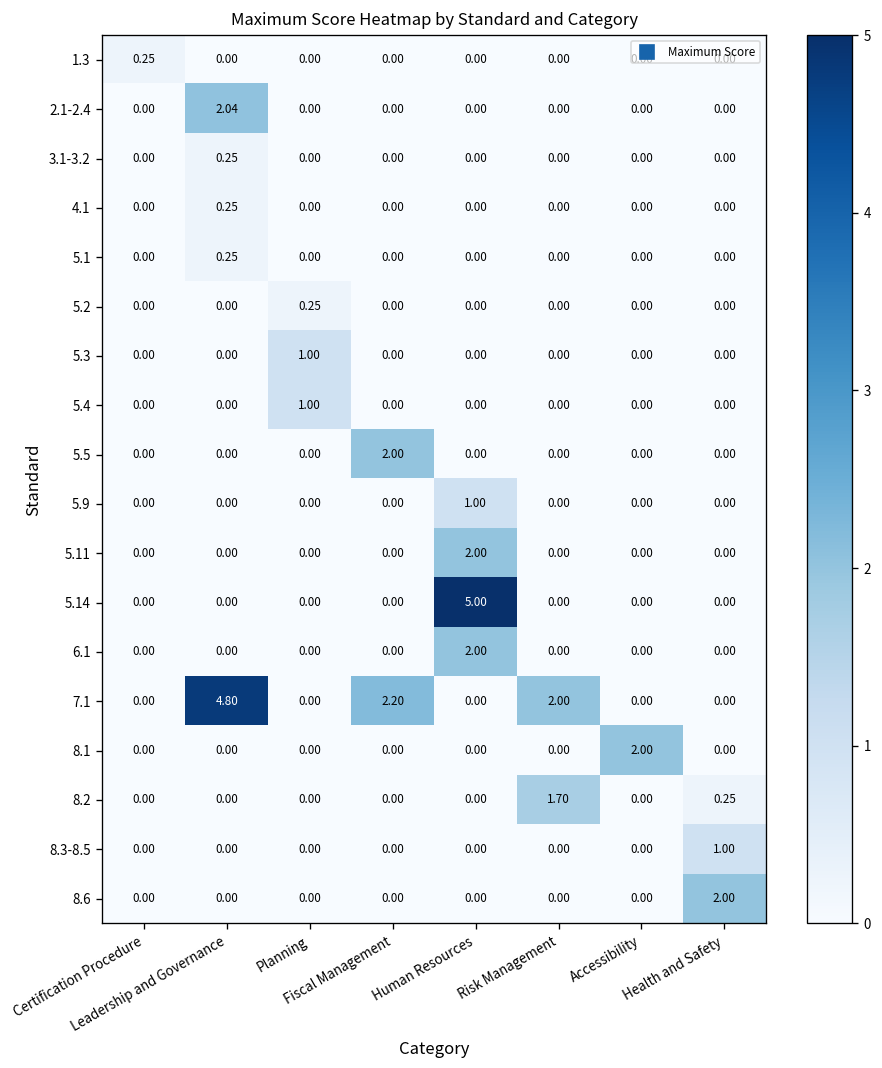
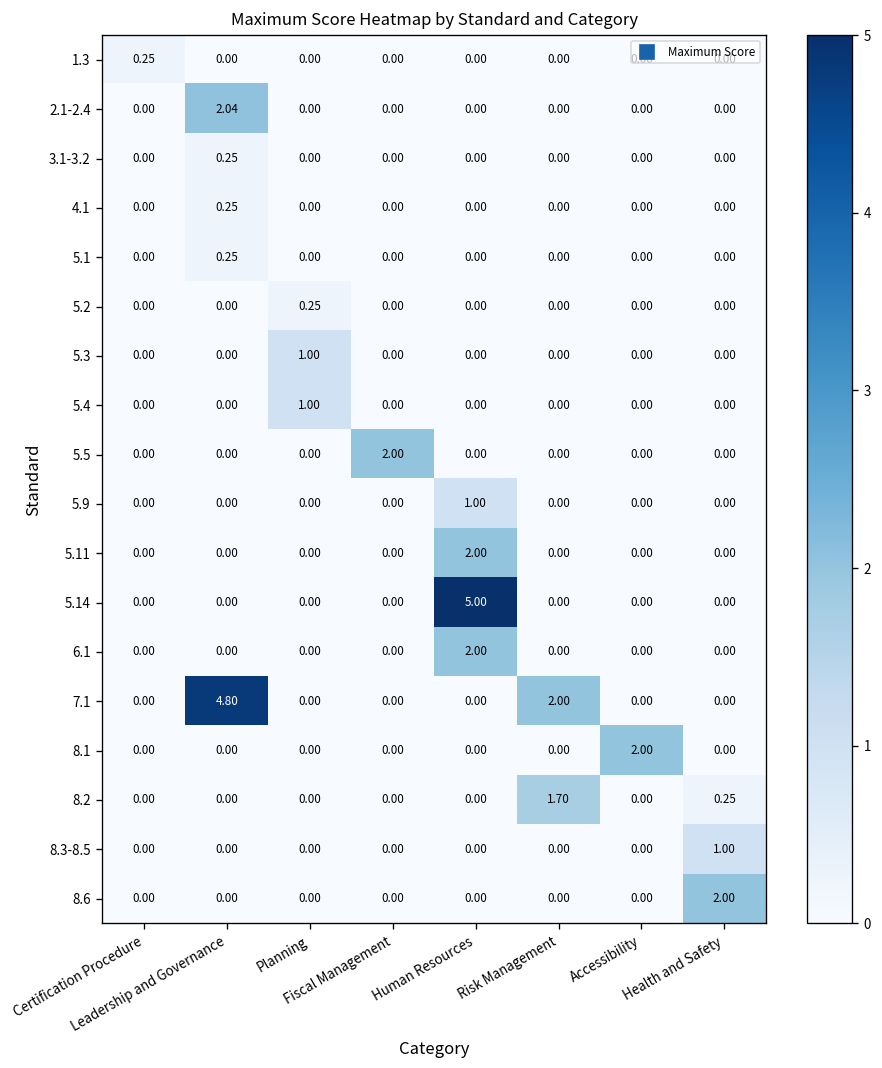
  {
    "1.3": {
      "Certification Procedure": 0.25,
      "Leadership and Governance": 0.00,
      "Planning": 0.00,
      "Fiscal Management": 0.00,
      "Human Resources": 0.00,
      "Risk Management": 0.00
    },
    "2.1-2.4": {
      "Certification Procedure": 0.00,
      "Leadership and Governance": 2.04,
      "Planning": 0.00,
      "Fiscal Management": 0.00,
      "Human Resources": 0.00,
      "Risk Management": 0.00,
      "Accessibility": 0.00,
      "Health and Safety": 0.00
    },
    "3.1-3.2": {
      "Certification Procedure": 0.00,
      "Leadership and Governance": 0.25,
      "Planning": 0.00,
      "Fiscal Management": 0.00,
      "Human Resources": 0.00,
      "Risk Management": 0.00,
      "Accessibility": 0.00,
      "Health and Safety": 0.00
    },
    "4.1": {
      "Certification Procedure": 0.00,
      "Leadership and Governance": 0.25,
      "Planning": 0.00,
      "Fiscal Management": 0.00,
      "Human Resources": 0.00,
      "Risk Management": 0.00,
      "Accessibility": 0.00,
      "Health and Safety": 0.00
    },
    "5.1": {
      "Certification Procedure": 0.00,
      "Leadership and Governance": 0.25,
      "Planning": 0.00,
      "Fiscal Management": 0.00,
      "Human Resources": 0.00,
      "Risk Management": 0.00,
      "Accessibility": 0.00,
      "Health and Safety": 0.00
    },
    "5.2": {
      "Certification Procedure": 0.00,
      "Leadership and Governance": 0.00,
      "Planning": 0.25,
      "Fiscal Management": 0.00,
      "Human Resources": 0.00,
      "Risk Management": 0.00,
      "Accessibility": 0.00,
      "Health and Safety": 0.00
    },
    "5.3": {
      "Certification Procedure": 0.00,
      "Leadership and Governance": 0.00,
      "Planning": 1.00,
      "Fiscal Management": 0.00,
      "Human Resources": 0.00,
      "Risk Management": 0.00,
      "Accessibility": 0.00,
      "Health and Safety": 0.00
    },
    "5.4": {
      "Certification Procedure": 0.00,
      "Leadership and Governance": 0.00,
      "Planning": 1.00,
      "Fiscal Management": 0.00,
      "Human Resources": 0.00,
      "Risk Management": 0.00,
      "Accessibility": 0.00,
      "Health and Safety": 0.00
    },
    "5.5": {
      "Certification Procedure": 0.00,
      "Leadership and Governance": 0.00,
      "Planning": 0.00,
      "Fiscal Management": 2.00,
      "Human Resources": 0.00,
      "Risk Management": 0.00,
      "Accessibility": 0.00,
      "Health and Safety": 0.00
    },
    "5.9": {
      "Certification Procedure": 0.00,
      "Leadership and Governance": 0.00,
      "Planning": 0.00,
      "Fiscal Management": 0.00,
      "Human Resources": 1.00,
      "Risk Management": 0.00,
      "Accessibility": 0.00,
      "Health and Safety": 0.00
    },
    "5.11": {
      "Certification Procedure": 0.00,
      "Leadership and Governance": 0.00,
      "Planning": 0.00,
      "Fiscal Management": 0.00,
      "Human Resources": 2.00,
      "Risk Management": 0.00,
      "Accessibility": 0.00,
      "Health and Safety": 0.00
    },
    "5.14": {
      "Certification Procedure": 0.00,
      "Leadership and Governance": 0.00,
      "Planning": 0.00,
      "Fiscal Management": 0.00,
      "Human Resources": 5.00,
      "Risk Management": 0.00,
      "Accessibility": 0.00,
      "Health and Safety": 0.00
    },
    "6.1": {
      "Certification Procedure": 0.00,
      "Leadership and Governance": 0.00,
      "Planning": 0.00,
      "Fiscal Management": 0.00,
      "Human Resources": 2.00,
      "Risk Management": 0.00,
      "Accessibility": 0.00,
      "Health and Safety": 0.00
    },
    "7.1": {
      "Certification Procedure": 0.00,
      "Leadership and Governance": 4.80,
      "Planning": 0.00,
-     "Fiscal Management": 2.20,
+     "Fiscal Management": 0.00,
      "Human Resources": 0.00,
      "Risk Management": 2.00,
      "Accessibility": 0.00,
      "Health and Safety": 0.00
    },
    "8.1": {
      "Certification Procedure": 0.00,
      "Leadership and Governance": 0.00,
      "Planning": 0.00,
      "Fiscal Management": 0.00,
      "Human Resources": 0.00,
      "Risk Management": 0.00,
      "Accessibility": 2.00,
      "Health and Safety": 0.00
    },
    "8.2": {
      "Certification Procedure": 0.00,
      "Leadership and Governance": 0.00,
      "Planning": 0.00,
      "Fiscal Management": 0.00,
      "Human Resources": 0.00,
      "Risk Management": 1.70,
      "Accessibility": 0.00,
      "Health and Safety": 0.25
    },
    "8.3-8.5": {
      "Certification Procedure": 0.00,
      "Leadership and Governance": 0.00,
      "Planning": 0.00,
      "Fiscal Management": 0.00,
      "Human Resources": 0.00,
      "Risk Management": 0.00,
      "Accessibility": 0.00,
      "Health and Safety": 1.00
    },
    "8.6": {
      "Certification Procedure": 0.00,
      "Leadership and Governance": 0.00,
      "Planning": 0.00,
      "Fiscal Management": 0.00,
      "Human Resources": 0.00,
      "Risk Management": 0.00,
      "Accessibility": 0.00,
      "Health and Safety": 2.00
    }
  }
